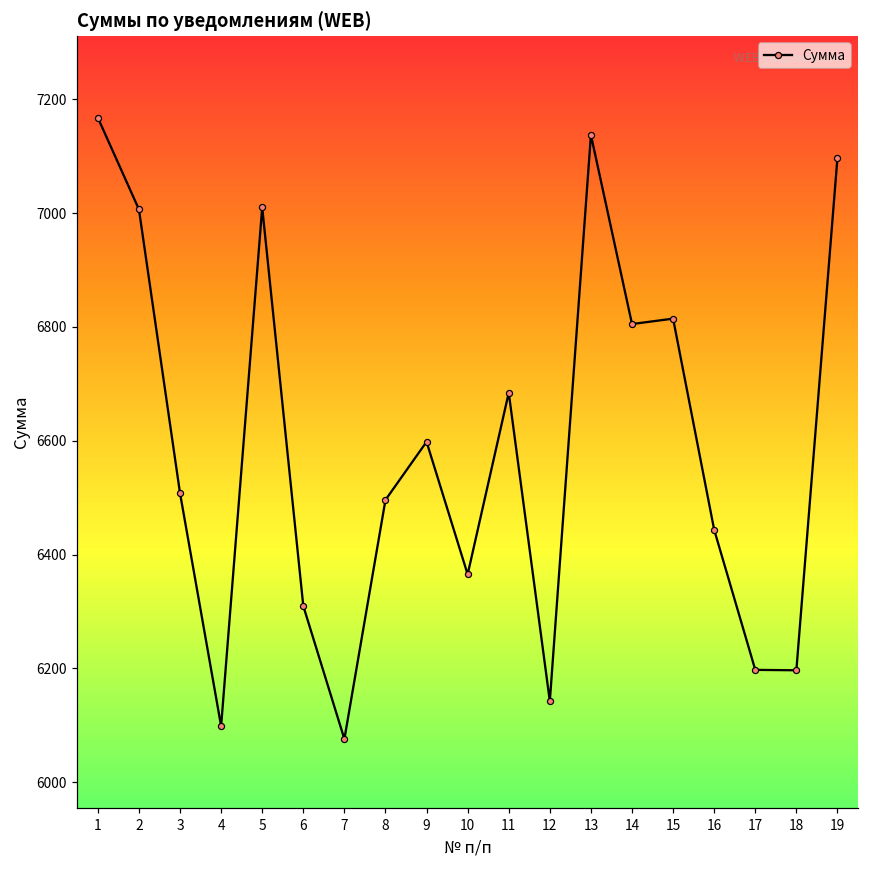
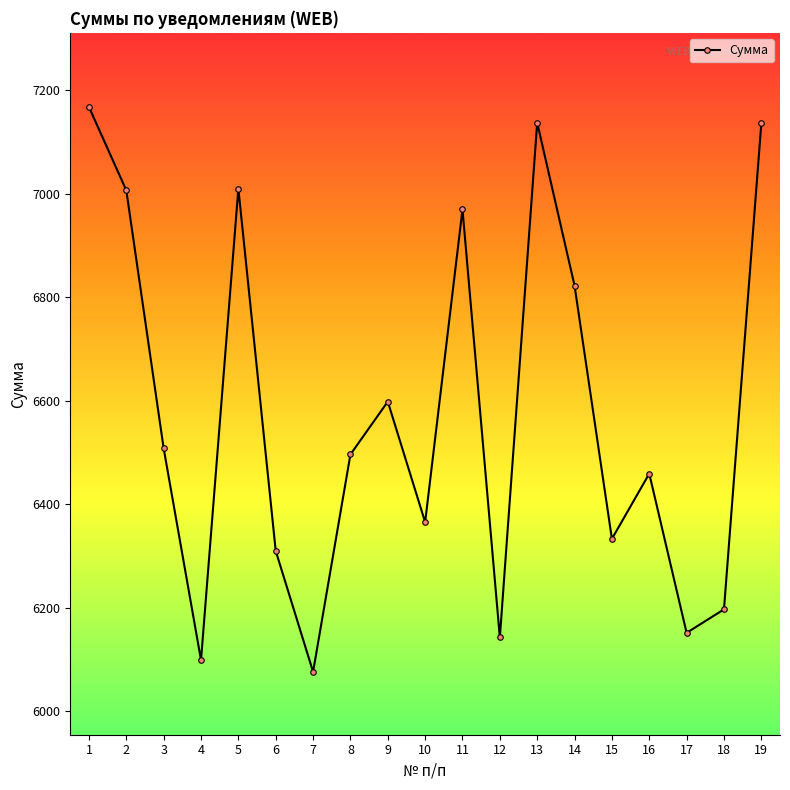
  {
    "1": 7170,
    "2": 7010,
    "3": 6510,
    "4": 6100,
    "5": 7010,
    "6": 6310,
    "7": 6080,
    "8": 6500,
    "9": 6600,
    "10": 6370,
-   "11": 6680,
+   "11": 6970,
    "12": 6140,
    "13": 7140,
-   "14": 6800,
-   "15": 6810,
-   "16": 6440,
-   "17": 6200,
+   "14": 6820,
+   "15": 6330,
+   "16": 6460,
+   "17": 6150,
    "18": 6200,
-   "19": 7100
+   "19": 7140
  }
